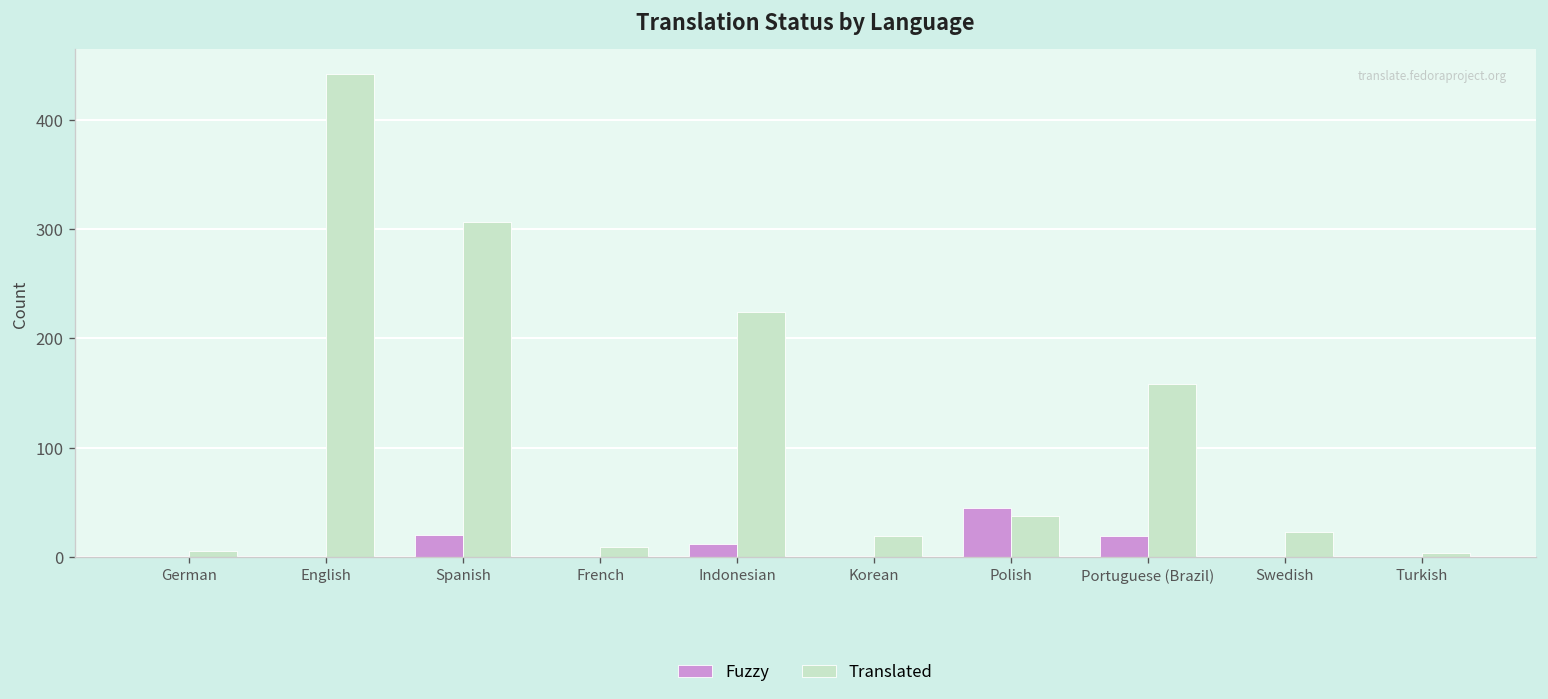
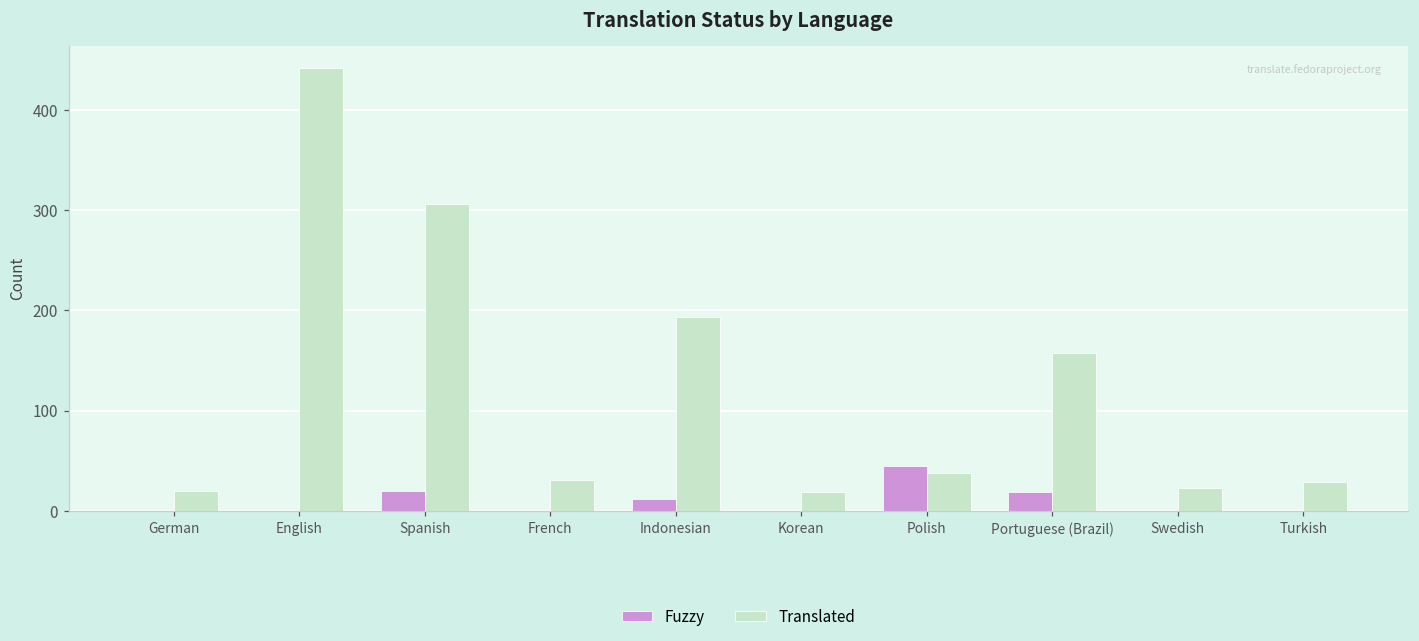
  {
    "Fuzzy": {
      "German": 0,
      "English": 0,
      "Spanish": 20,
      "French": 0,
      "Indonesian": 10,
      "Korean": 0,
      "Polish": 50,
      "Portuguese (Brazil)": 20,
      "Swedish": 0,
      "Turkish": 0
    },
    "Translated": {
-     "German": 10,
+     "German": 20,
      "English": 440,
      "Spanish": 310,
-     "French": 10,
-     "Indonesian": 220,
+     "French": 30,
+     "Indonesian": 190,
      "Korean": 20,
      "Polish": 40,
      "Portuguese (Brazil)": 160,
      "Swedish": 20,
-     "Turkish": 0
+     "Turkish": 30
    }
  }
